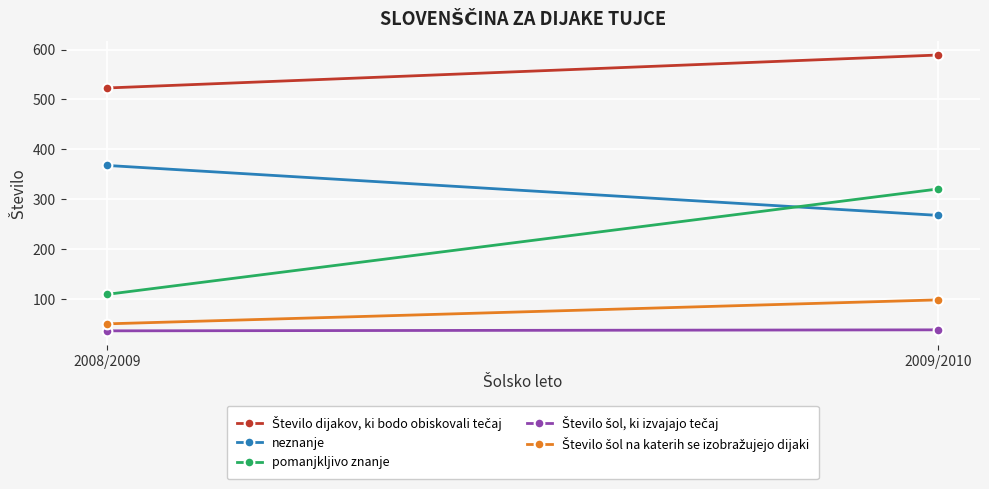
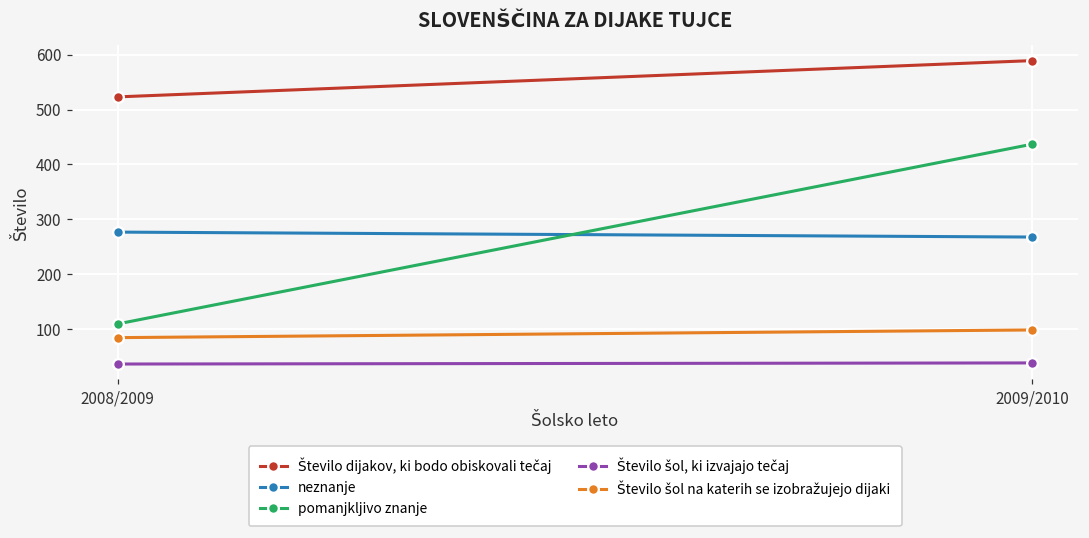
  {
    "Število dijakov, ki bodo obiskovali tečaj": {
      "2008/2009": 520,
      "2009/2010": 590
    },
    "neznanje": {
-     "2008/2009": 370,
+     "2008/2009": 280,
      "2009/2010": 270
    },
    "pomanjkljivo znanje": {
      "2008/2009": 110,
-     "2009/2010": 320
+     "2009/2010": 440
    },
    "Število šol, ki izvajajo tečaj": {
      "2008/2009": 40,
      "2009/2010": 40
    },
    "Število šol na katerih se izobražujejo dijaki": {
-     "2008/2009": 50,
+     "2008/2009": 90,
      "2009/2010": 100
    }
  }
